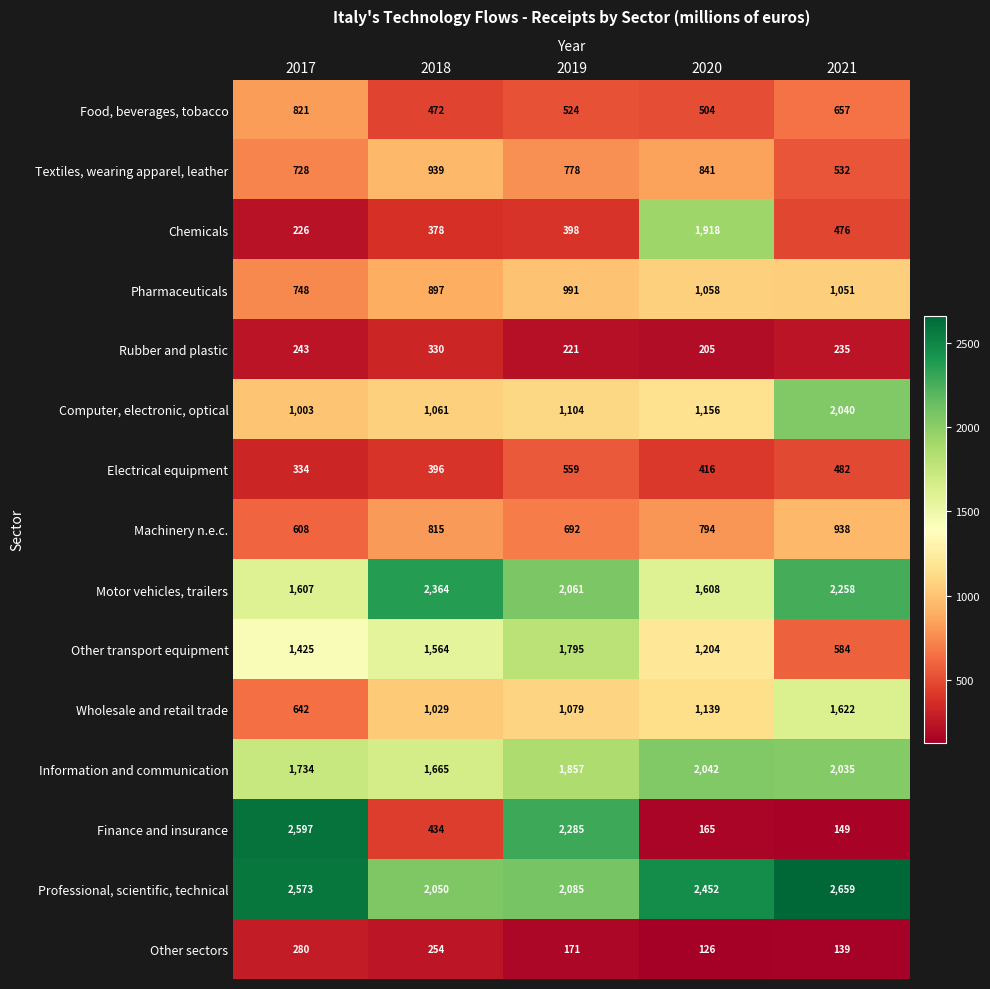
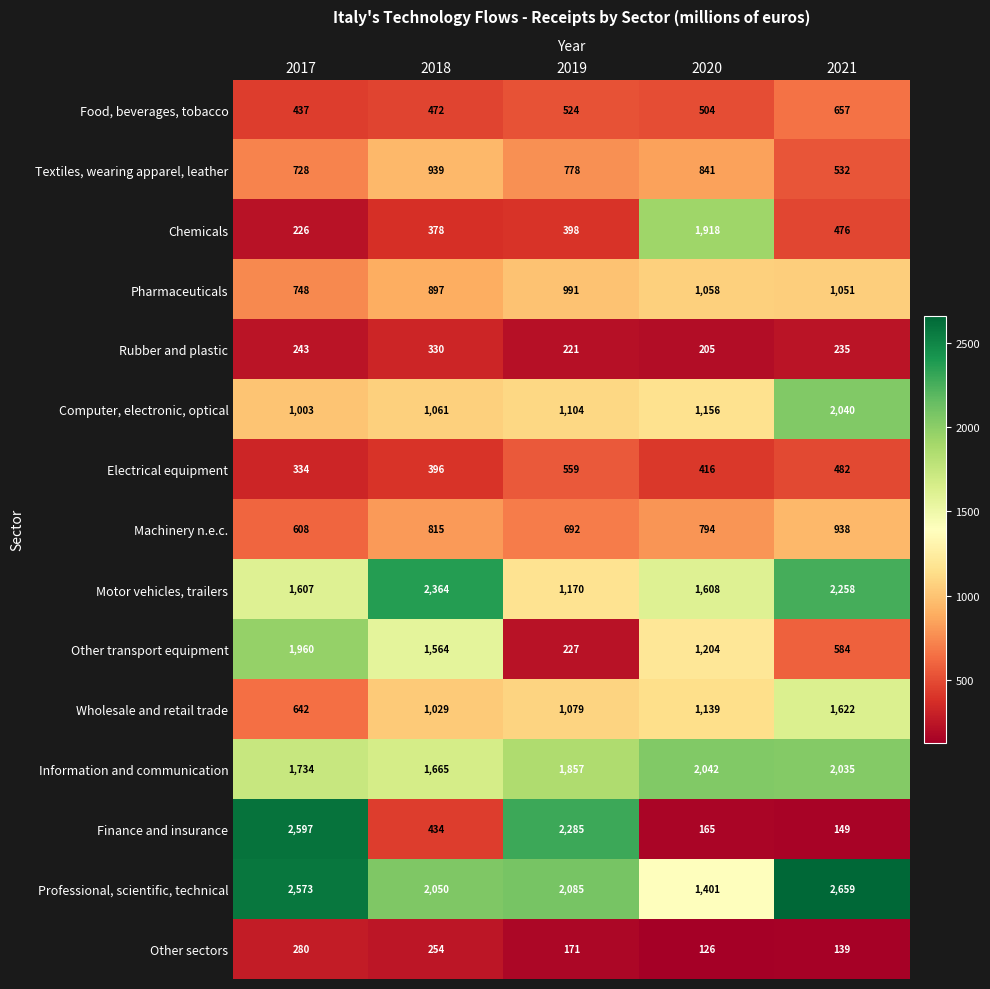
  {
    "Food, beverages, tobacco": {
-     "2017": "821",
+     "2017": "437",
      "2018": "472",
      "2019": "524",
      "2020": "504",
      "2021": "657"
    },
    "Textiles, wearing apparel, leather": {
      "2017": "728",
      "2018": "939",
      "2019": "778",
      "2020": "841",
      "2021": "532"
    },
    "Chemicals": {
      "2017": "226",
      "2018": "378",
      "2019": "398",
      "2020": "1,918",
      "2021": "476"
    },
    "Pharmaceuticals": {
      "2017": "748",
      "2018": "897",
      "2019": "991",
      "2020": "1,058",
      "2021": "1,051"
    },
    "Rubber and plastic": {
      "2017": "243",
      "2018": "330",
      "2019": "221",
      "2020": "205",
      "2021": "235"
    },
    "Computer, electronic, optical": {
      "2017": "1,003",
      "2018": "1,061",
      "2019": "1,104",
      "2020": "1,156",
      "2021": "2,040"
    },
    "Electrical equipment": {
      "2017": "334",
      "2018": "396",
      "2019": "559",
      "2020": "416",
      "2021": "482"
    },
    "Machinery n.e.c.": {
      "2017": "608",
      "2018": "815",
      "2019": "692",
      "2020": "794",
      "2021": "938"
    },
    "Motor vehicles, trailers": {
      "2017": "1,607",
      "2018": "2,364",
-     "2019": "2,061",
+     "2019": "1,170",
      "2020": "1,608",
      "2021": "2,258"
    },
    "Other transport equipment": {
-     "2017": "1,425",
+     "2017": "1,960",
      "2018": "1,564",
-     "2019": "1,795",
+     "2019": "227",
      "2020": "1,204",
      "2021": "584"
    },
    "Wholesale and retail trade": {
      "2017": "642",
      "2018": "1,029",
      "2019": "1,079",
      "2020": "1,139",
      "2021": "1,622"
    },
    "Information and communication": {
      "2017": "1,734",
      "2018": "1,665",
      "2019": "1,857",
      "2020": "2,042",
      "2021": "2,035"
    },
    "Finance and insurance": {
      "2017": "2,597",
      "2018": "434",
      "2019": "2,285",
      "2020": "165",
      "2021": "149"
    },
    "Professional, scientific, technical": {
      "2017": "2,573",
      "2018": "2,050",
      "2019": "2,085",
-     "2020": "2,452",
+     "2020": "1,401",
      "2021": "2,659"
    },
    "Other sectors": {
      "2017": "280",
      "2018": "254",
      "2019": "171",
      "2020": "126",
      "2021": "139"
    }
  }
